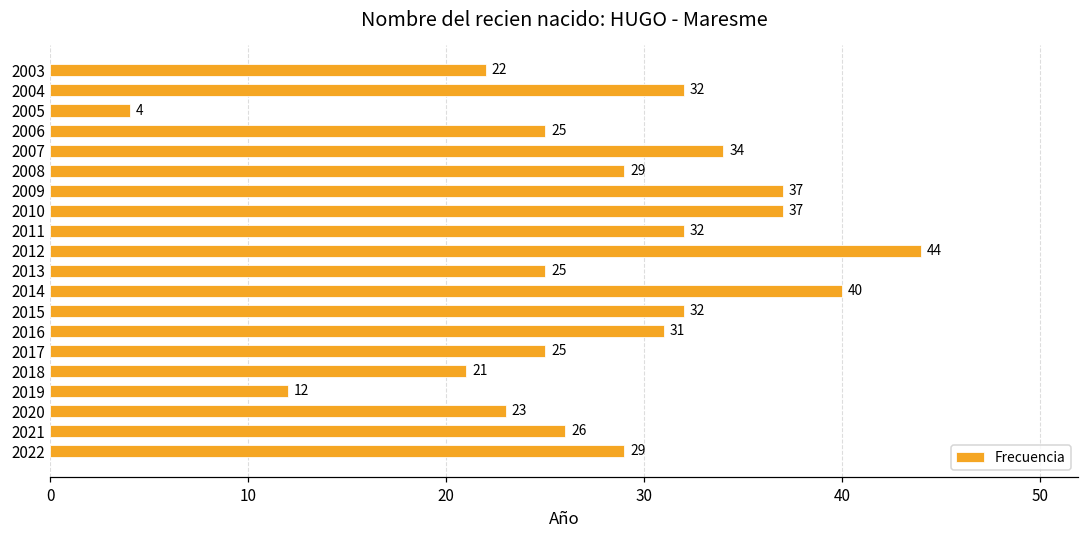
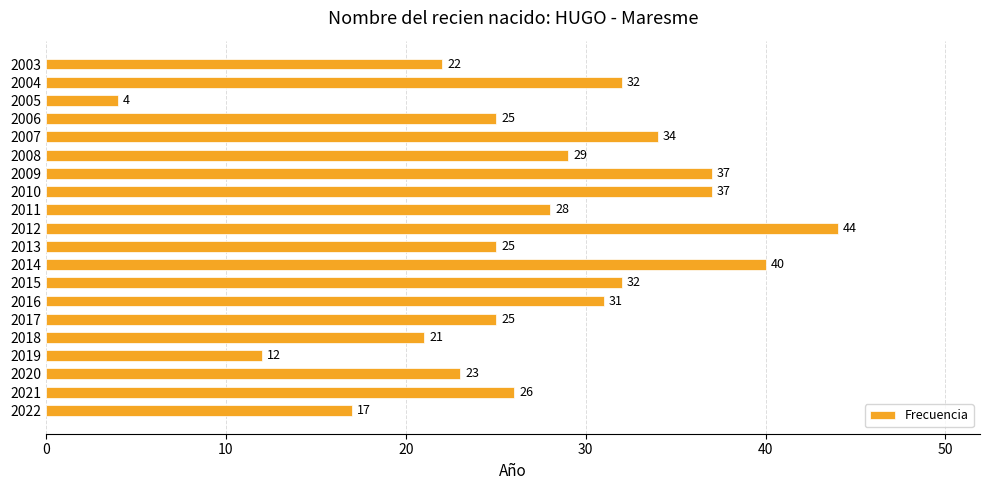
  {
    "2003": 22,
    "2004": 32,
    "2005": 4,
    "2006": 25,
    "2007": 34,
    "2008": 29,
    "2009": 37,
    "2010": 37,
-   "2011": 32,
+   "2011": 28,
    "2012": 44,
    "2013": 25,
    "2014": 40,
    "2015": 32,
    "2016": 31,
    "2017": 25,
    "2018": 21,
    "2019": 12,
    "2020": 23,
    "2021": 26,
-   "2022": 29
+   "2022": 17
  }
